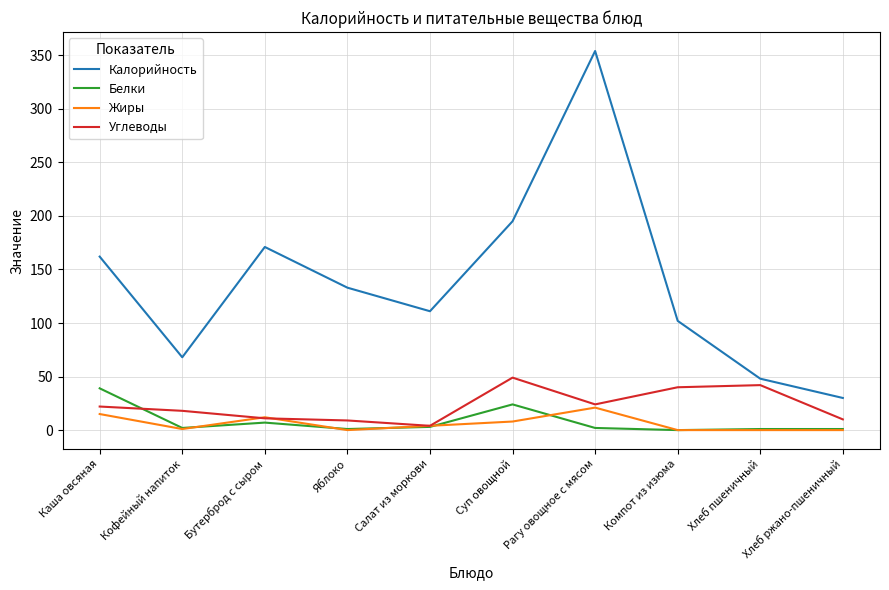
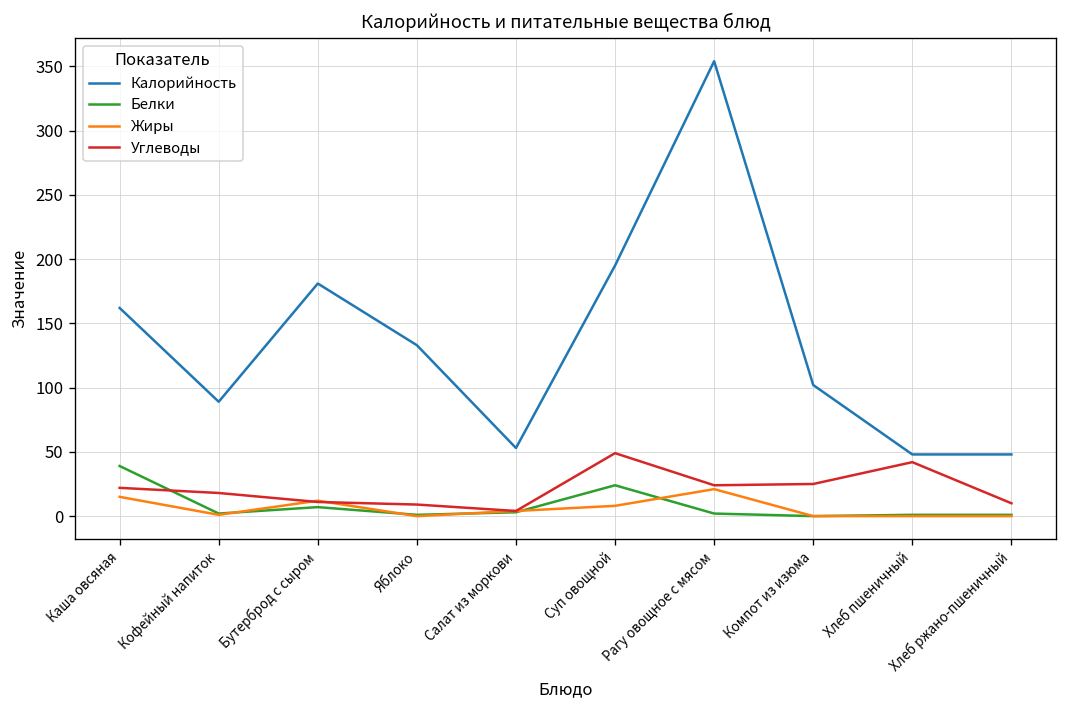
  {
    "Калорийность": {
      "Каша овсяная": 162,
-     "Кофейный напиток": 68,
-     "Бутерброд с сыром": 171,
+     "Кофейный напиток": 89,
+     "Бутерброд с сыром": 181,
      "Яблоко": 133,
-     "Салат из моркови": 111,
+     "Салат из моркови": 53,
      "Суп овощной": 195,
      "Рагу овощное с мясом": 354,
      "Компот из изюма": 102,
      "Хлеб пшеничный": 48,
-     "Хлеб ржано-пшеничный": 30
+     "Хлеб ржано-пшеничный": 48
    },
    "Белки": {
      "Каша овсяная": 39,
      "Бутерброд с сыром": 7,
      "Суп овощной": 24,
      "Рагу овощное с мясом": 2
    },
    "Жиры": {
      "Каша овсяная": 15,
      "Суп овощной": 8,
      "Рагу овощное с мясом": 21
    },
    "Углеводы": {
      "Каша овсяная": 22,
      "Кофейный напиток": 18,
      "Яблоко": 9,
      "Суп овощной": 49,
      "Рагу овощное с мясом": 24,
-     "Компот из изюма": 40,
+     "Компот из изюма": 25,
      "Хлеб пшеничный": 42,
      "Хлеб ржано-пшеничный": 10
    }
  }
